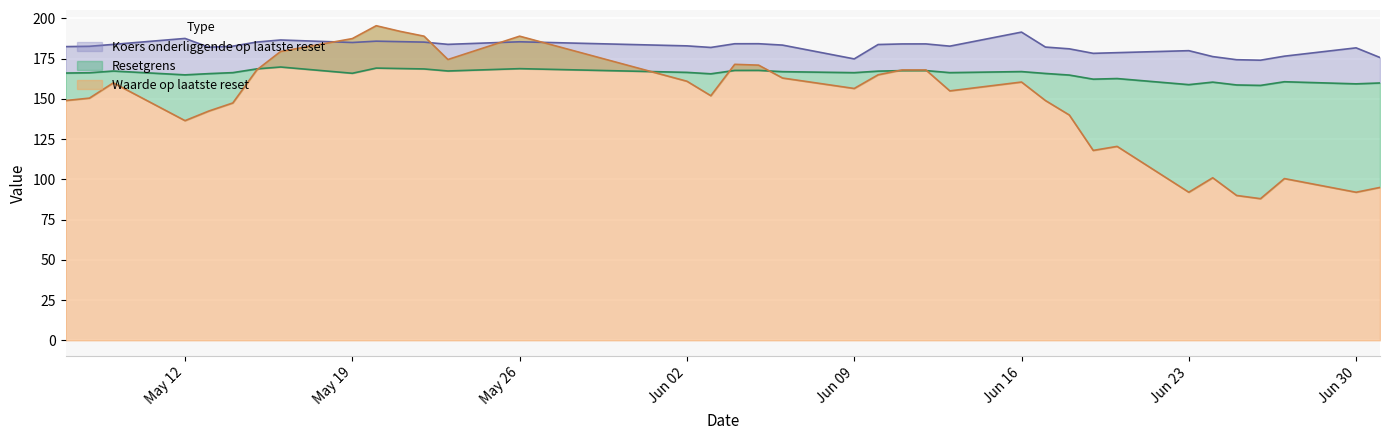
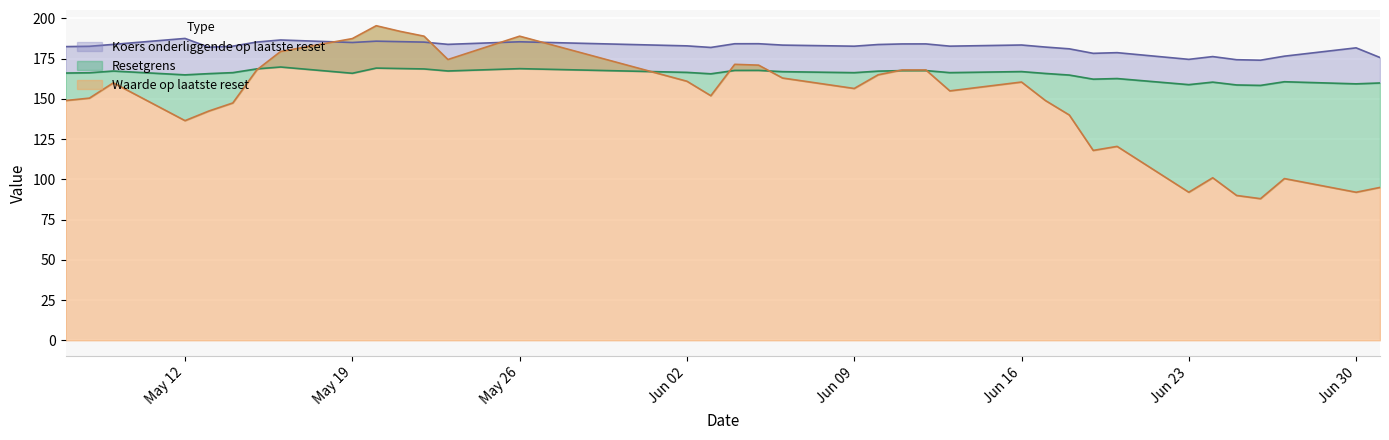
  {
    "Koers onderliggende op laatste reset": {
      "May 12": 188,
      "May 19": 185,
      "May 26": 186,
      "Jun 02": 183,
-     "Jun 09": 175,
-     "Jun 16": 192,
-     "Jun 23": 180,
+     "Jun 09": 183,
+     "Jun 16": 184,
+     "Jun 23": 175,
      "Jun 30": 182
    },
    "Waarde op laatste reset": {
      "May 12": 137,
      "Jun 02": 161,
      "Jun 09": 157,
      "Jun 16": 161,
      "Jun 23": 92,
      "Jun 30": 92
    }
  }
